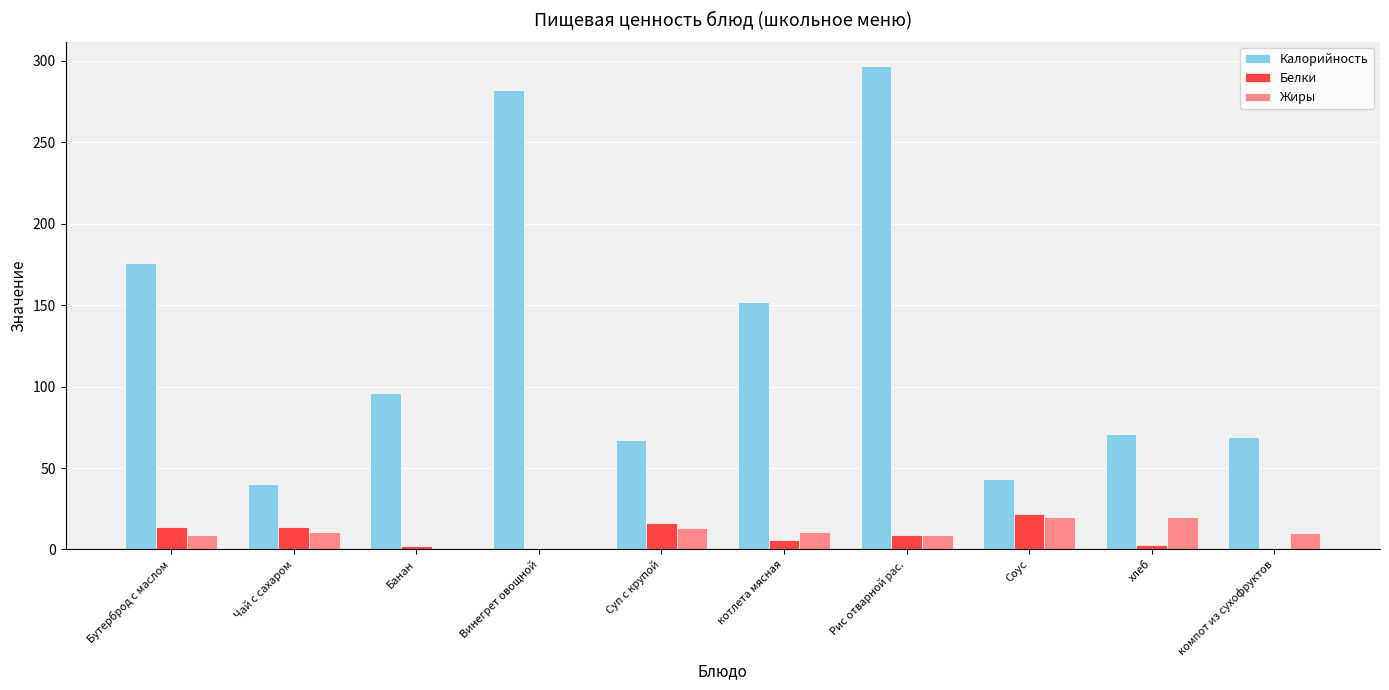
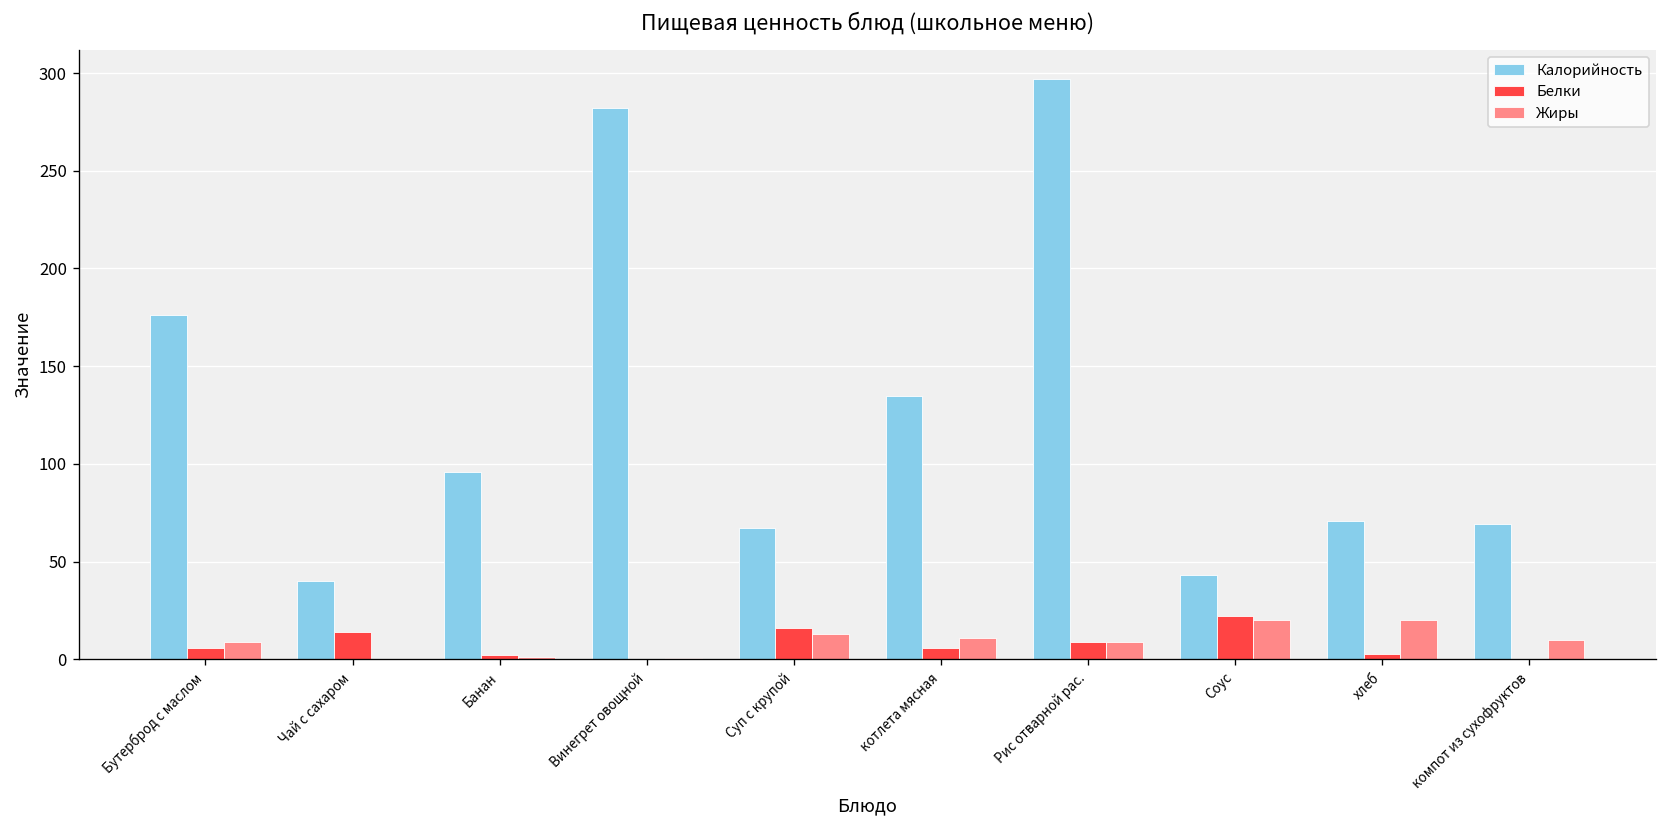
  {
    "Калорийность": {
      "Бутерброд с маслом": 176,
      "Чай с сахаром": 40,
      "Банан": 96,
      "Винегрет овощной": 282,
      "Суп с крупой": 67,
-     "котлета мясная": 152,
+     "котлета мясная": 135,
      "Рис отварной рас.": 297,
      "Соус": 43,
      "хлеб": 71,
      "компот из сухофруктов": 69
    },
    "Белки": {
-     "Бутерброд с маслом": 14,
+     "Бутерброд с маслом": 6,
      "Чай с сахаром": 14,
      "Банан": 2,
      "Винегрет овощной": 0,
      "Суп с крупой": 16,
      "котлета мясная": 6,
      "Рис отварной рас.": 9,
      "Соус": 22,
      "хлеб": 3,
      "компот из сухофруктов": 0
    },
    "Жиры": {
      "Бутерброд с маслом": 9,
-     "Чай с сахаром": 11,
+     "Чай с сахаром": 0,
      "Суп с крупой": 13,
      "котлета мясная": 11,
      "Рис отварной рас.": 9,
      "Соус": 20,
      "хлеб": 20,
      "компот из сухофруктов": 10
    }
  }
